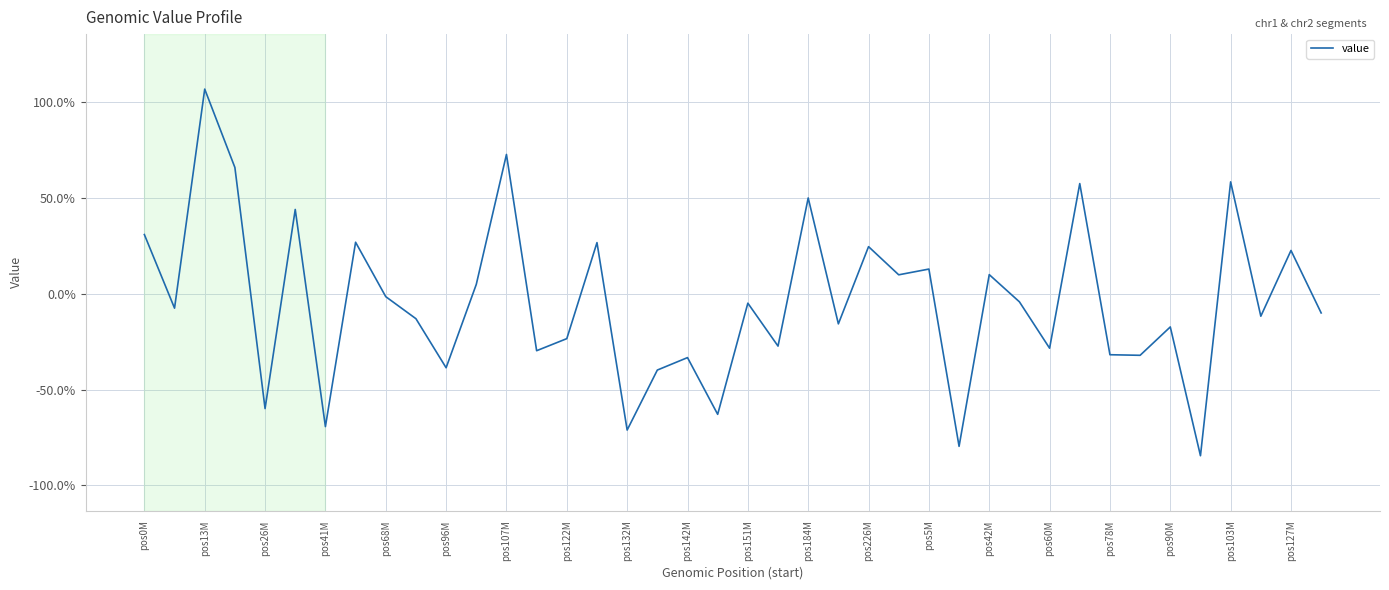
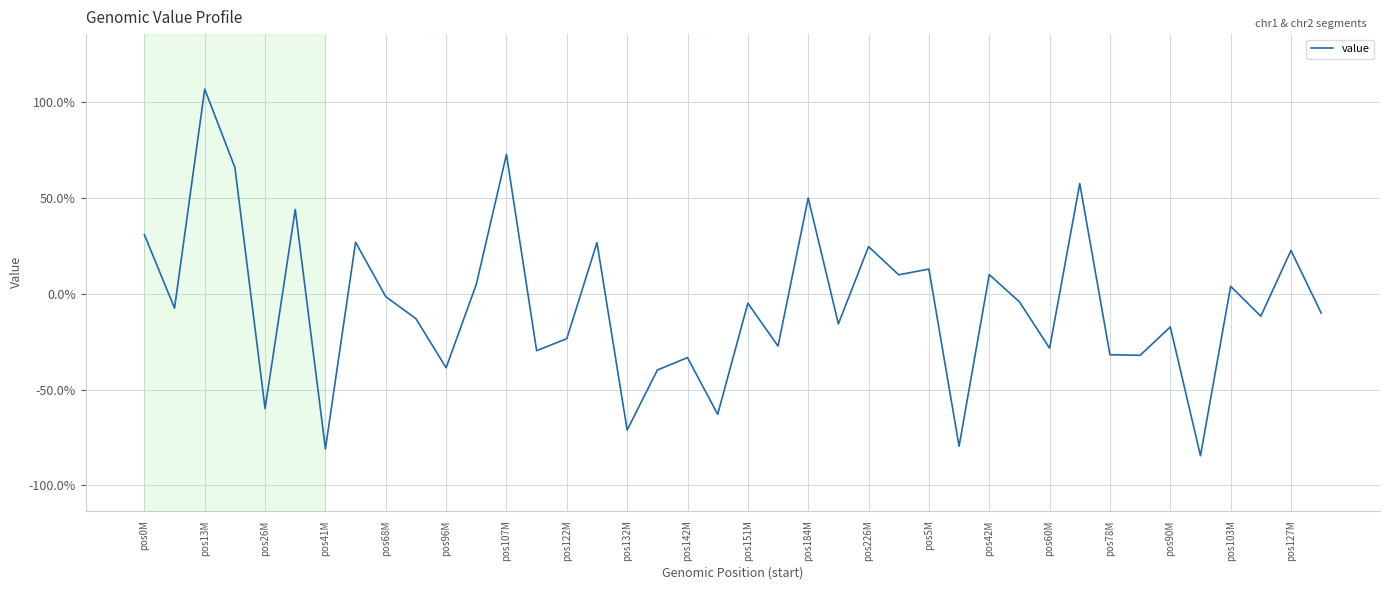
  {
    "pos0M": "31%",
    "pos13M": "107%",
    "pos26M": "-60%",
-   "pos41M": "-69%",
+   "pos41M": "-81%",
    "pos68M": "-2%",
    "pos96M": "-39%",
    "pos107M": "73%",
    "pos122M": "-23%",
    "pos132M": "-71%",
    "pos142M": "-33%",
    "pos151M": "-5%",
    "pos184M": "50%",
    "pos226M": "25%",
    "pos5M": "13%",
    "pos42M": "10%",
    "pos60M": "-28%",
    "pos78M": "-32%",
    "pos90M": "-17%",
-   "pos103M": "58%",
+   "pos103M": "4%",
    "pos127M": "23%"
  }
